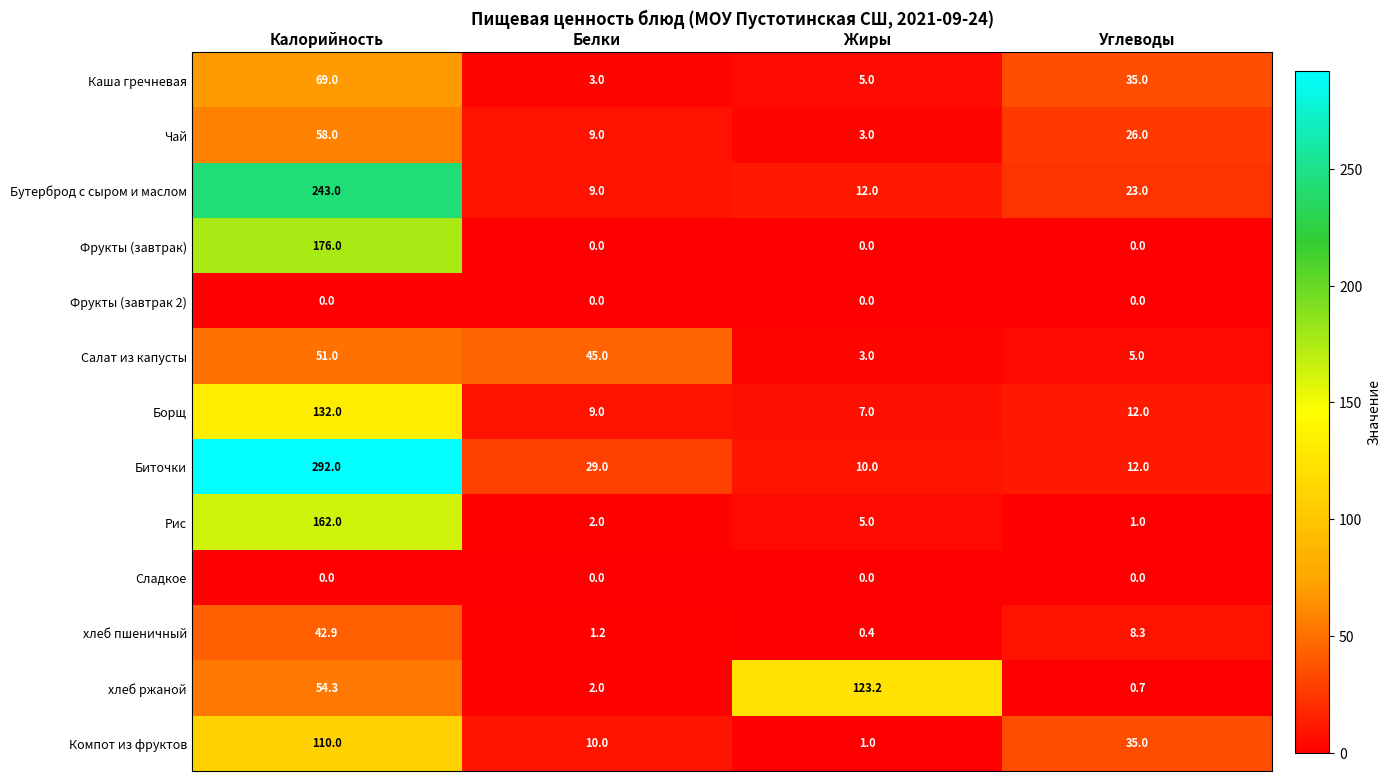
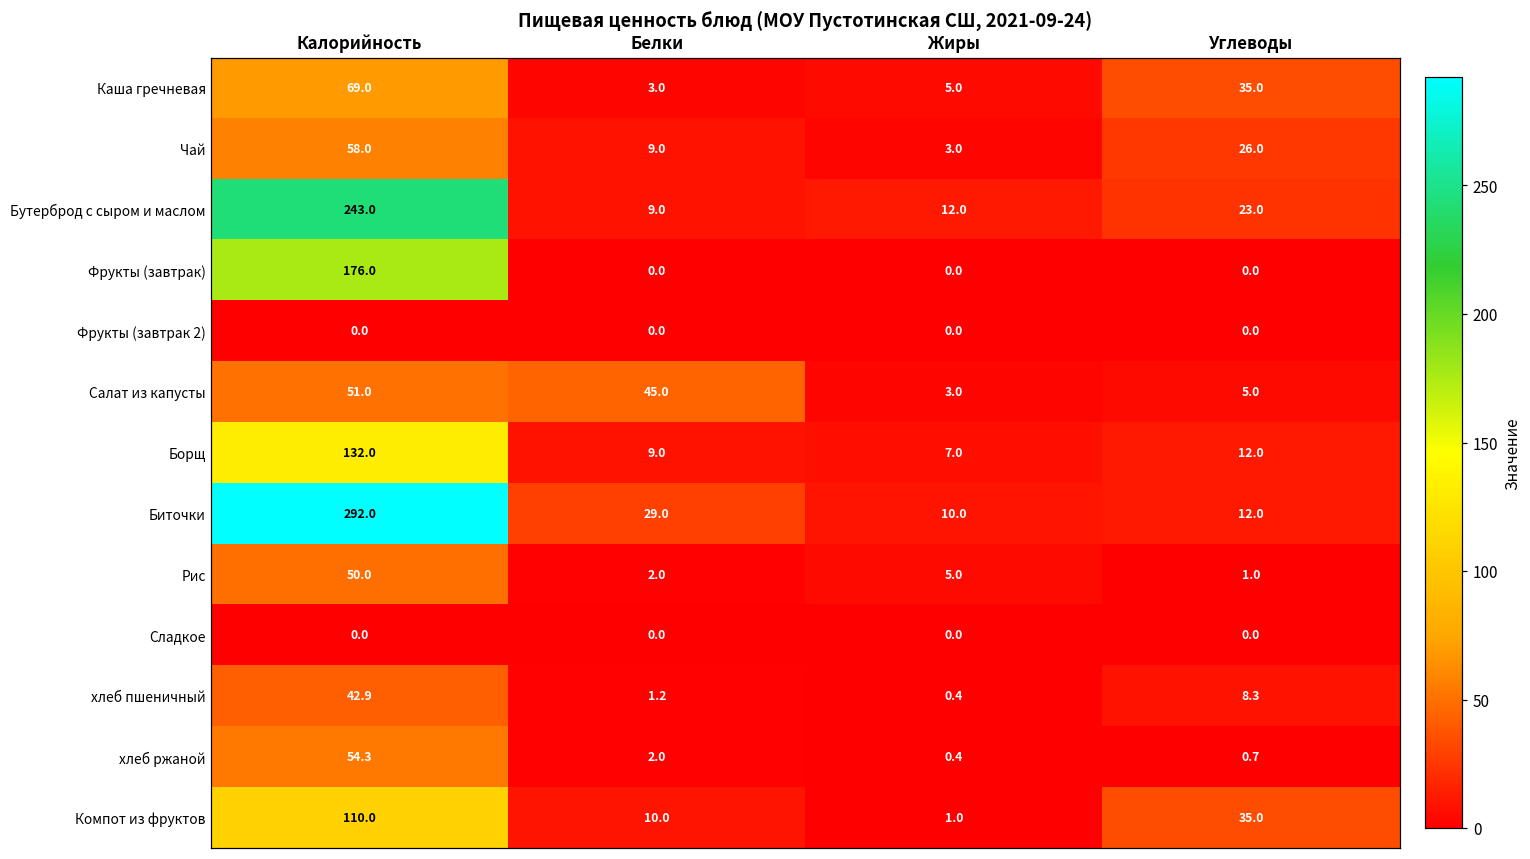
  {
    "Каша гречневая": {
      "Калорийность": 69.0,
      "Белки": 3.0,
      "Жиры": 5.0,
      "Углеводы": 35.0
    },
    "Чай": {
      "Калорийность": 58.0,
      "Белки": 9.0,
      "Жиры": 3.0,
      "Углеводы": 26.0
    },
    "Бутерброд с сыром и маслом": {
      "Калорийность": 243.0,
      "Белки": 9.0,
      "Жиры": 12.0,
      "Углеводы": 23.0
    },
    "Фрукты (завтрак)": {
      "Калорийность": 176.0,
      "Белки": 0.0,
      "Жиры": 0.0,
      "Углеводы": 0.0
    },
    "Фрукты (завтрак 2)": {
      "Калорийность": 0.0,
      "Белки": 0.0,
      "Жиры": 0.0,
      "Углеводы": 0.0
    },
    "Салат из капусты": {
      "Калорийность": 51.0,
      "Белки": 45.0,
      "Жиры": 3.0,
      "Углеводы": 5.0
    },
    "Борщ": {
      "Калорийность": 132.0,
      "Белки": 9.0,
      "Жиры": 7.0,
      "Углеводы": 12.0
    },
    "Биточки": {
      "Калорийность": 292.0,
      "Белки": 29.0,
      "Жиры": 10.0,
      "Углеводы": 12.0
    },
    "Рис": {
-     "Калорийность": 162.0,
+     "Калорийность": 50.0,
      "Белки": 2.0,
      "Жиры": 5.0,
      "Углеводы": 1.0
    },
    "Сладкое": {
      "Калорийность": 0.0,
      "Белки": 0.0,
      "Жиры": 0.0,
      "Углеводы": 0.0
    },
    "хлеб пшеничный": {
      "Калорийность": 42.9,
      "Белки": 1.2,
      "Жиры": 0.4,
      "Углеводы": 8.3
    },
    "хлеб ржаной": {
      "Калорийность": 54.3,
      "Белки": 2.0,
-     "Жиры": 123.2,
+     "Жиры": 0.4,
      "Углеводы": 0.7
    },
    "Компот из фруктов": {
      "Калорийность": 110.0,
      "Белки": 10.0,
      "Жиры": 1.0,
      "Углеводы": 35.0
    }
  }
